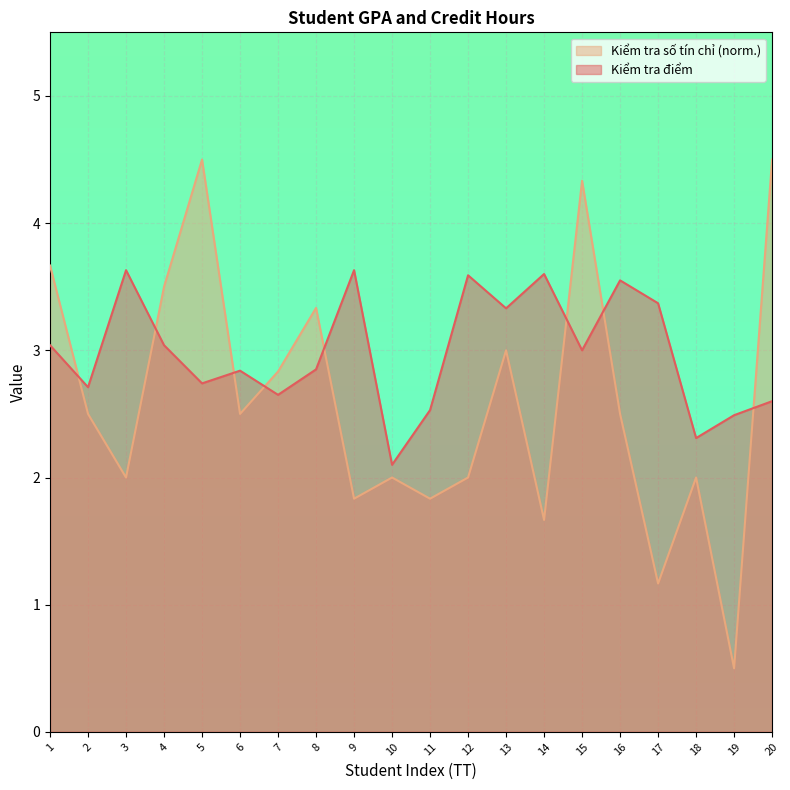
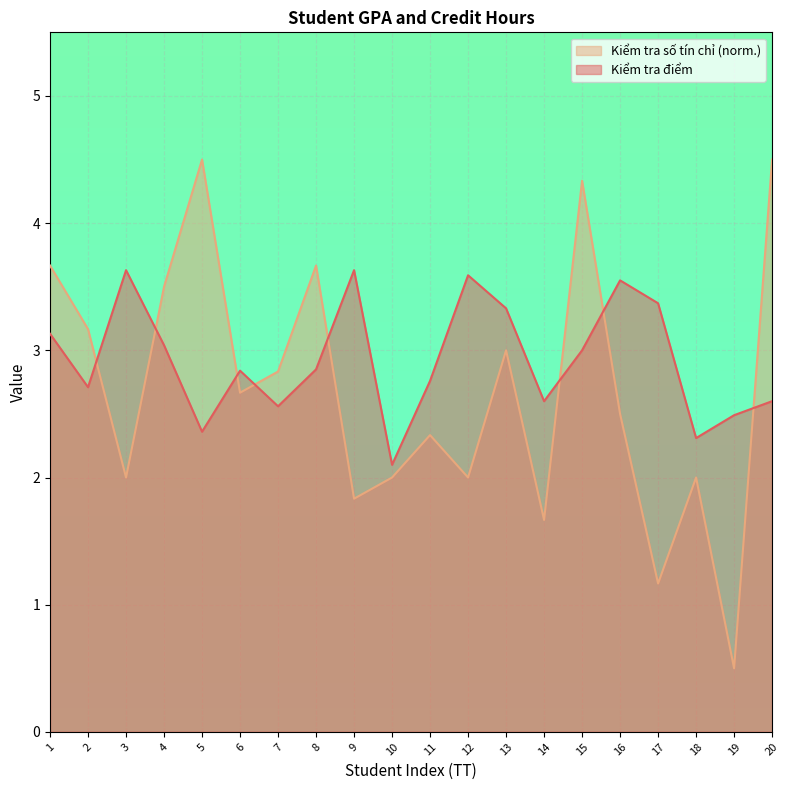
  {
    "Kiểm tra số tín chỉ (norm.)": {
      "1": 3.67,
-     "2": 2.50,
+     "2": 3.17,
      "3": 2.00,
      "4": 3.50,
      "5": 4.50,
-     "6": 2.50,
+     "6": 2.67,
      "7": 2.83,
-     "8": 3.33,
+     "8": 3.67,
      "9": 1.83,
      "10": 2.00,
-     "11": 1.83,
+     "11": 2.33,
      "12": 2.00,
      "13": 3.00,
      "14": 1.67,
      "15": 4.33,
      "16": 2.50,
      "17": 1.17,
      "18": 2.00,
      "19": 0.50,
      "20": 4.50
    },
    "Kiểm tra điểm": {
-     "1": 3.04,
+     "1": 3.13,
      "2": 2.71,
      "3": 3.63,
      "4": 3.04,
-     "5": 2.74,
+     "5": 2.36,
      "6": 2.84,
-     "7": 2.65,
+     "7": 2.56,
      "8": 2.85,
      "9": 3.63,
      "10": 2.10,
-     "11": 2.53,
+     "11": 2.76,
      "12": 3.59,
      "13": 3.33,
-     "14": 3.6,
+     "14": 2.6,
      "15": 3.00,
      "16": 3.55,
      "17": 3.37,
      "18": 2.31,
      "19": 2.49,
      "20": 2.60
    }
  }
